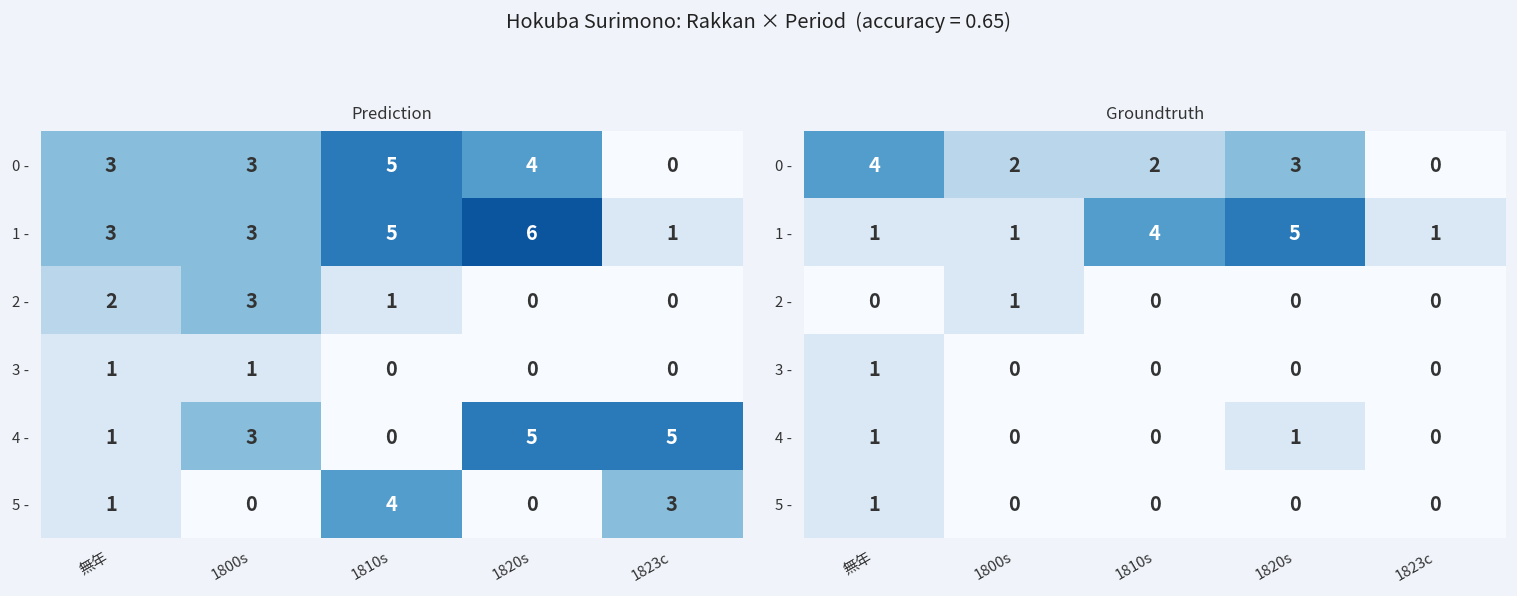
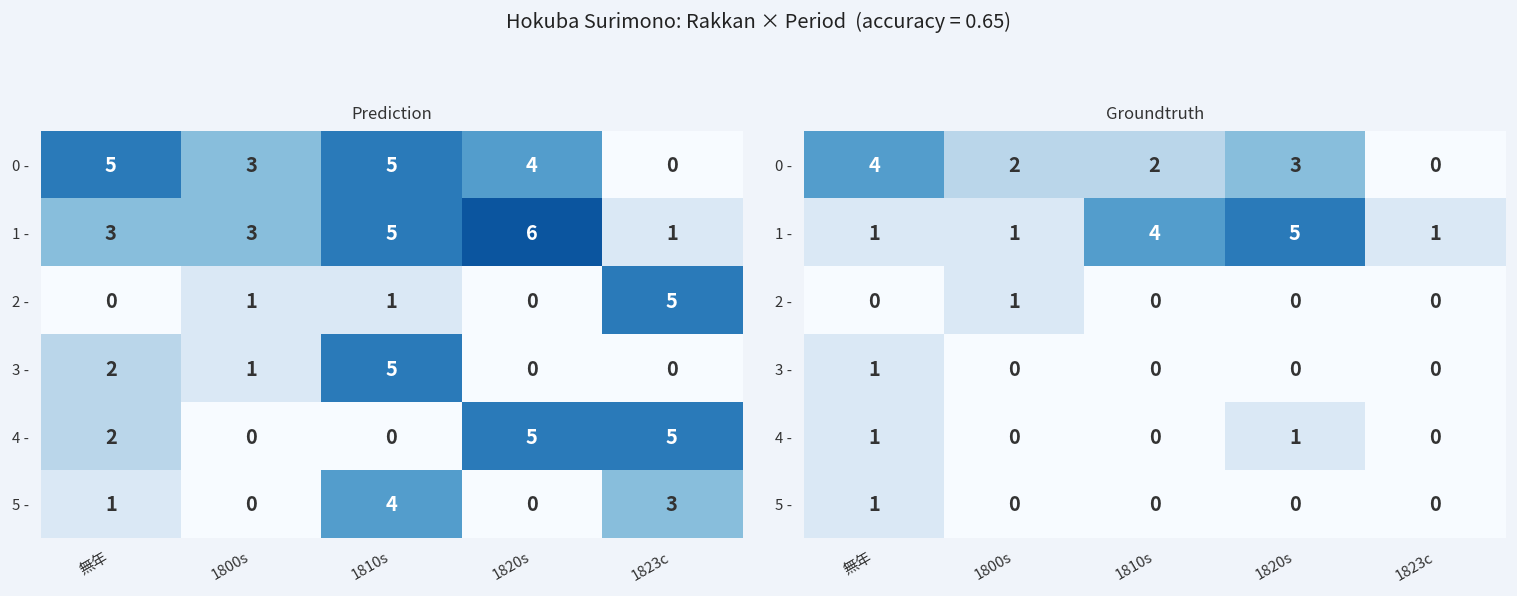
  {
    "Prediction": {
      "0 -": {
-       "無年": 3,
+       "無年": 5,
        "1800s": 3,
        "1810s": 5,
        "1820s": 4,
        "1823c": 0
      },
      "1 -": {
        "無年": 3,
        "1800s": 3,
        "1810s": 5,
        "1820s": 6,
        "1823c": 1
      },
      "2 -": {
-       "無年": 2,
-       "1800s": 3,
+       "無年": 0,
+       "1800s": 1,
        "1810s": 1,
        "1820s": 0,
-       "1823c": 0
+       "1823c": 5
      },
      "3 -": {
-       "無年": 1,
+       "無年": 2,
        "1800s": 1,
-       "1810s": 0,
+       "1810s": 5,
        "1820s": 0,
        "1823c": 0
      },
      "4 -": {
-       "無年": 1,
-       "1800s": 3,
+       "無年": 2,
+       "1800s": 0,
        "1810s": 0,
        "1820s": 5,
        "1823c": 5
      },
      "5 -": {
        "無年": 1,
        "1800s": 0,
        "1810s": 4,
        "1820s": 0,
        "1823c": 3
      }
    },
    "Groundtruth": {
      "0 -": {
        "無年": 4,
        "1800s": 2,
        "1810s": 2,
        "1820s": 3,
        "1823c": 0
      },
      "1 -": {
        "無年": 1,
        "1800s": 1,
        "1810s": 4,
        "1820s": 5,
        "1823c": 1
      },
      "2 -": {
        "無年": 0,
        "1800s": 1,
        "1810s": 0,
        "1820s": 0,
        "1823c": 0
      },
      "3 -": {
        "無年": 1,
        "1800s": 0,
        "1810s": 0,
        "1820s": 0,
        "1823c": 0
      },
      "4 -": {
        "無年": 1,
        "1800s": 0,
        "1810s": 0,
        "1820s": 1,
        "1823c": 0
      },
      "5 -": {
        "無年": 1,
        "1800s": 0,
        "1810s": 0,
        "1820s": 0,
        "1823c": 0
      }
    }
  }
